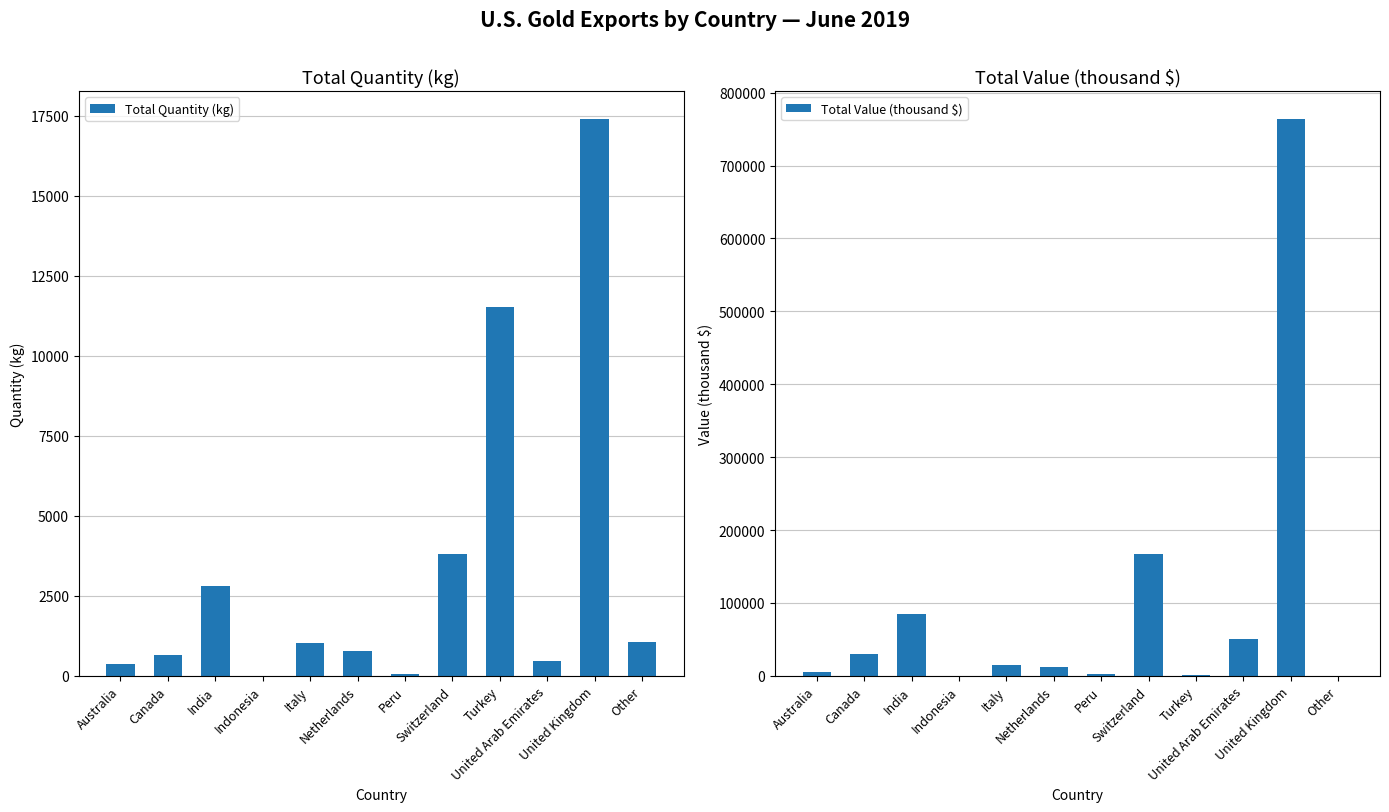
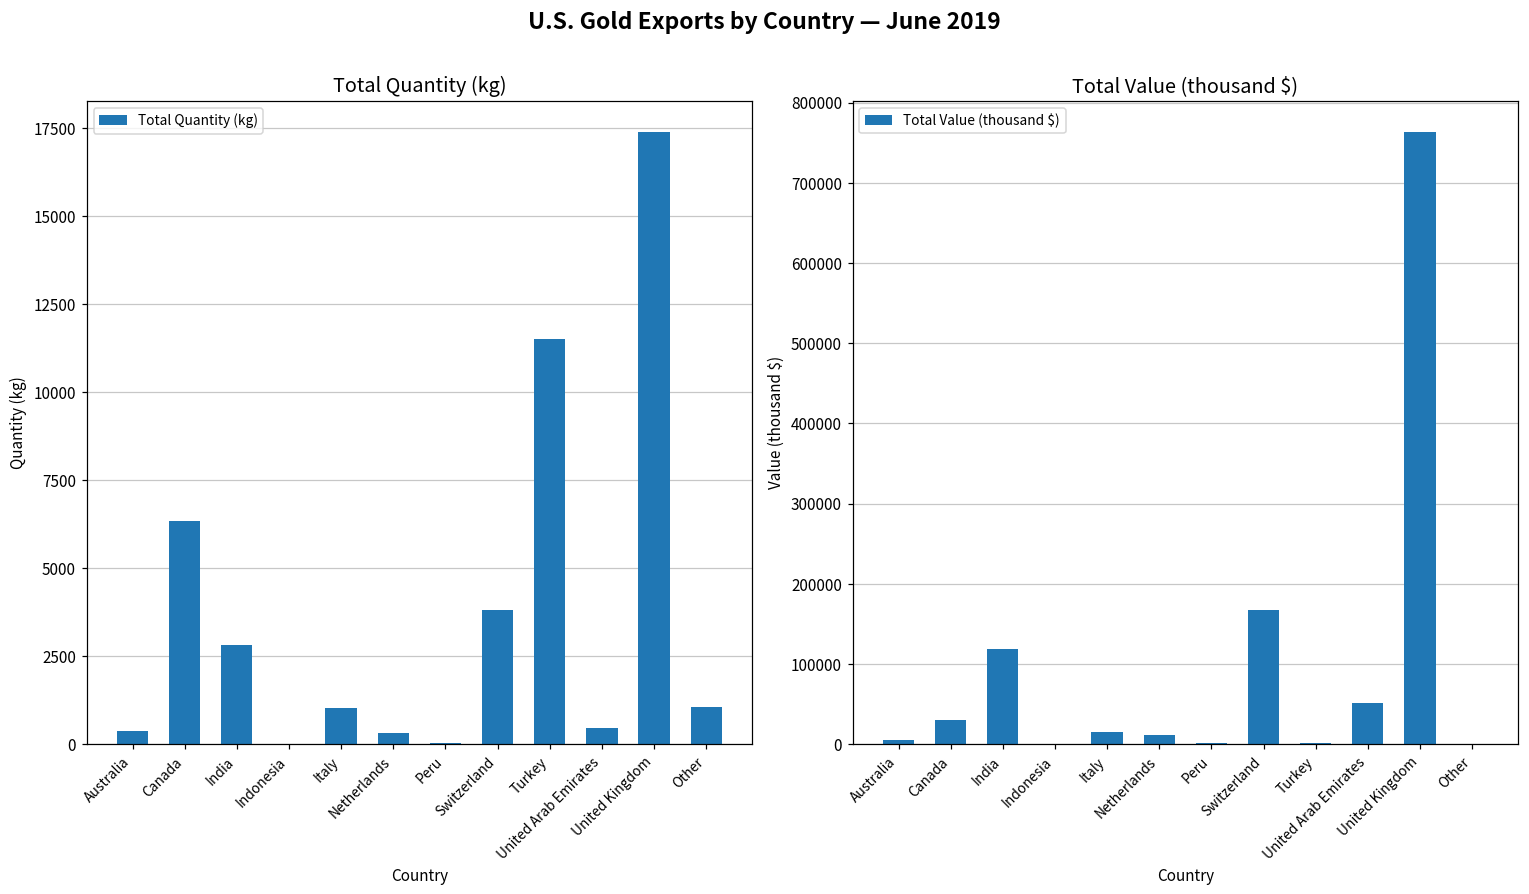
  {
    "Total Quantity (kg)": {
      "Australia": 400,
-     "Canada": 600,
+     "Canada": 6300,
      "India": 2800,
      "Italy": 1000,
-     "Netherlands": 800,
+     "Netherlands": 300,
      "Switzerland": 3800,
      "Turkey": 11500,
      "United Arab Emirates": 500,
      "United Kingdom": 17400,
      "Other": 1000
    },
    "Total Value (thousand $)": {
      "Australia": 10000,
      "Canada": 30000,
-     "India": 90000,
+     "India": 120000,
      "Italy": 20000,
      "Netherlands": 10000,
      "Switzerland": 170000,
      "United Arab Emirates": 50000,
      "United Kingdom": 760000
    }
  }
